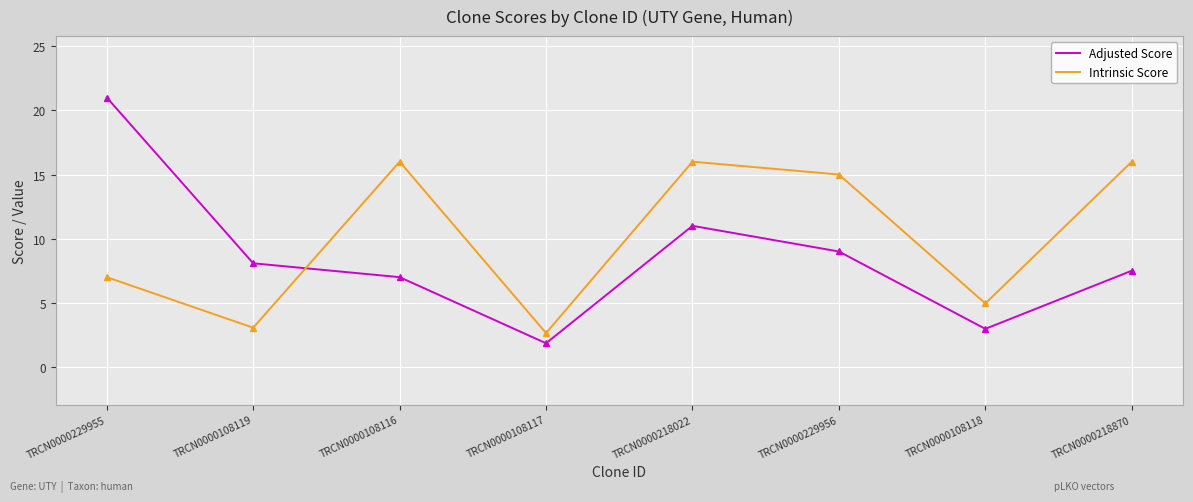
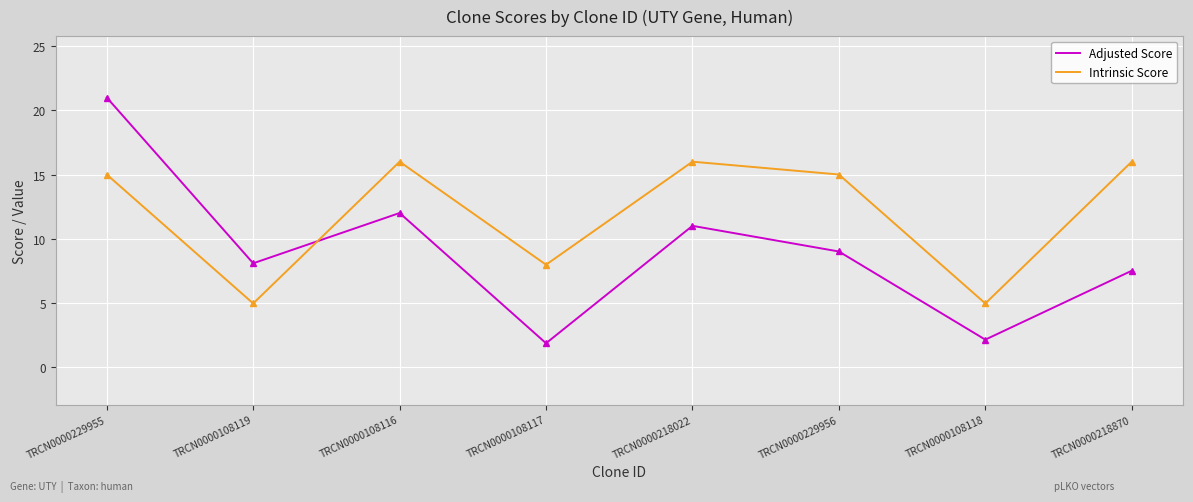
  {
    "Adjusted Score": {
      "TRCN0000229955": 21.0,
      "TRCN0000108119": 8.1,
-     "TRCN0000108116": 7,
+     "TRCN0000108116": 12,
      "TRCN0000108117": 1.8,
      "TRCN0000218022": 11.0,
      "TRCN0000229956": 9.0,
-     "TRCN0000108118": 3.0,
+     "TRCN0000108118": 2.1,
      "TRCN0000218870": 7.5
    },
    "Intrinsic Score": {
-     "TRCN0000229955": 7,
-     "TRCN0000108119": 3.1,
+     "TRCN0000229955": 15,
+     "TRCN0000108119": 5.0,
      "TRCN0000108116": 16.0,
-     "TRCN0000108117": 2.6,
+     "TRCN0000108117": 8.0,
      "TRCN0000218022": 16.0,
      "TRCN0000229956": 15.0,
      "TRCN0000108118": 5.0,
      "TRCN0000218870": 16.0
    }
  }
